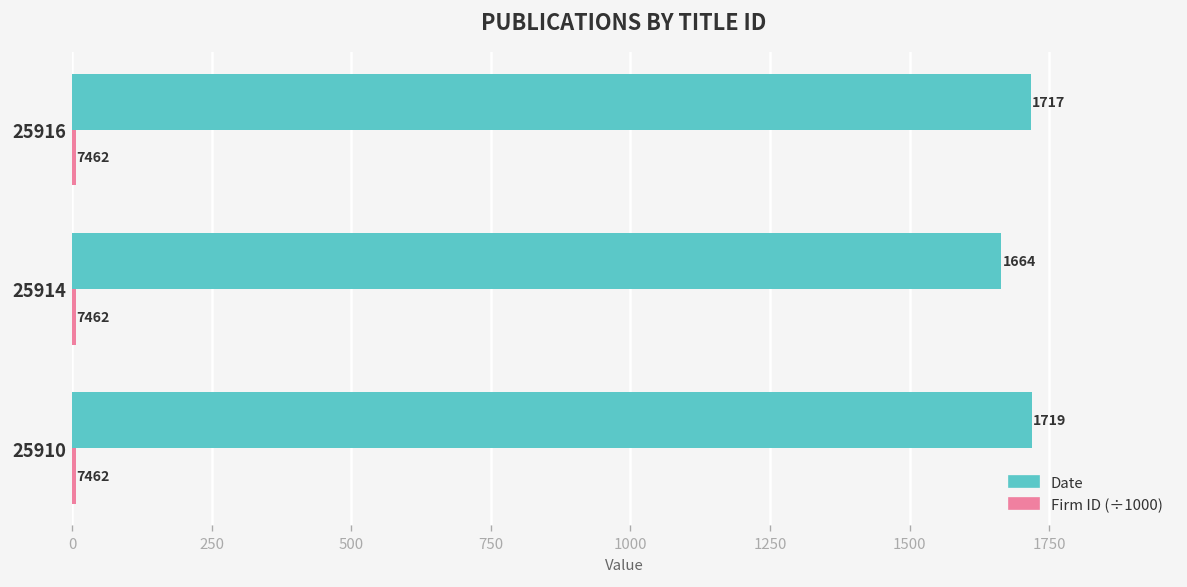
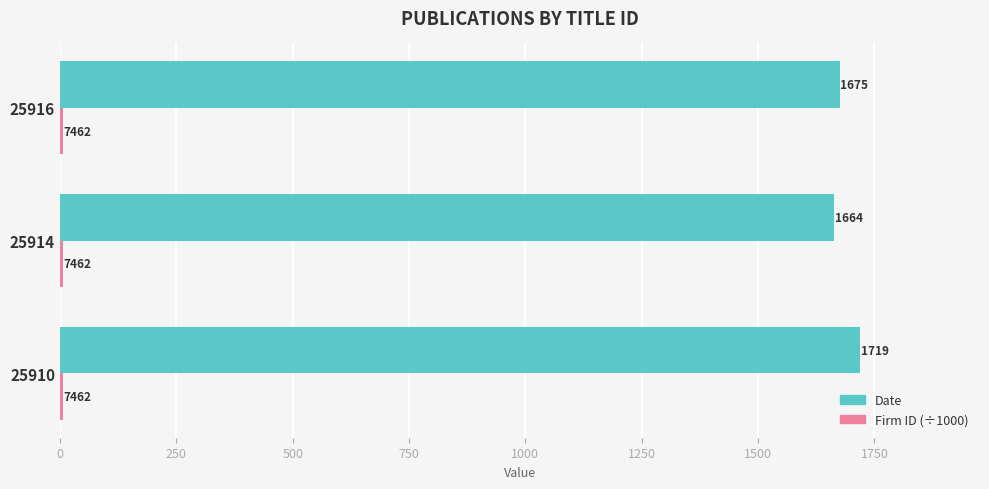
  {
    "Date": {
-     "25916": 1717,
+     "25916": 1675,
      "25914": 1664,
      "25910": 1719
    }
  }
